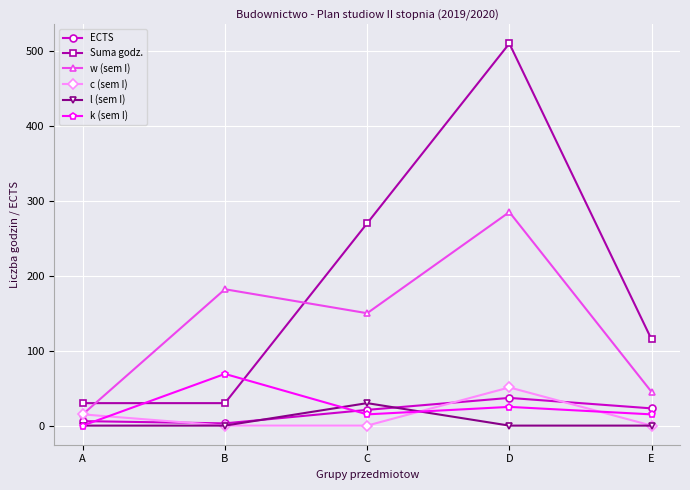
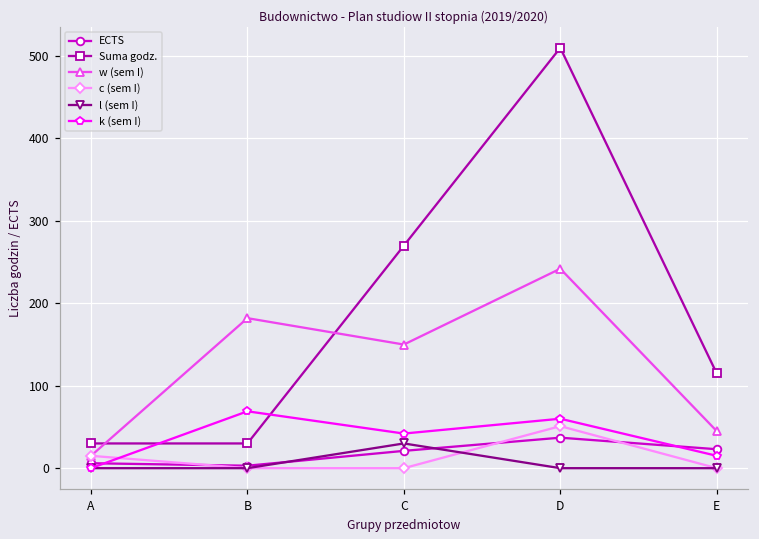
  {
    "w (sem I)": {
      "B": 180,
      "C": 150,
-     "D": 290,
+     "D": 240,
      "E": 50
    },
    "c (sem I)": {
      "C": 0,
      "D": 50
    },
    "k (sem I)": {
      "B": 70,
-     "C": 20,
-     "D": 30,
+     "C": 40,
+     "D": 60,
      "E": 20
    }
  }
